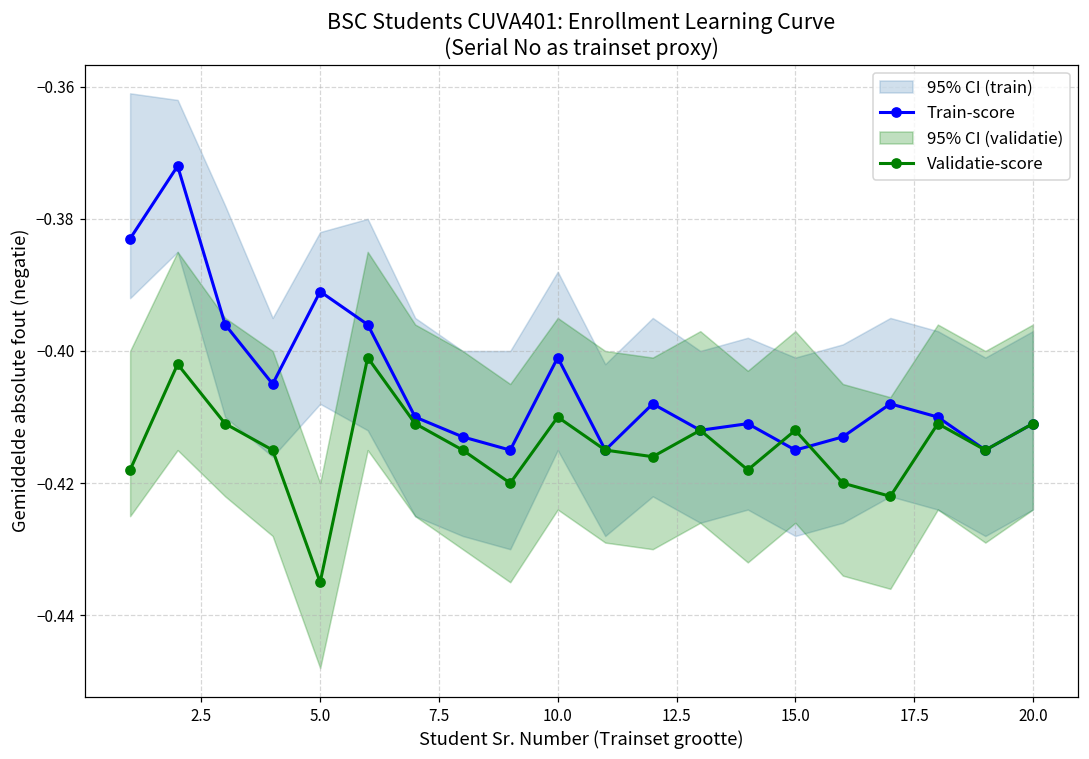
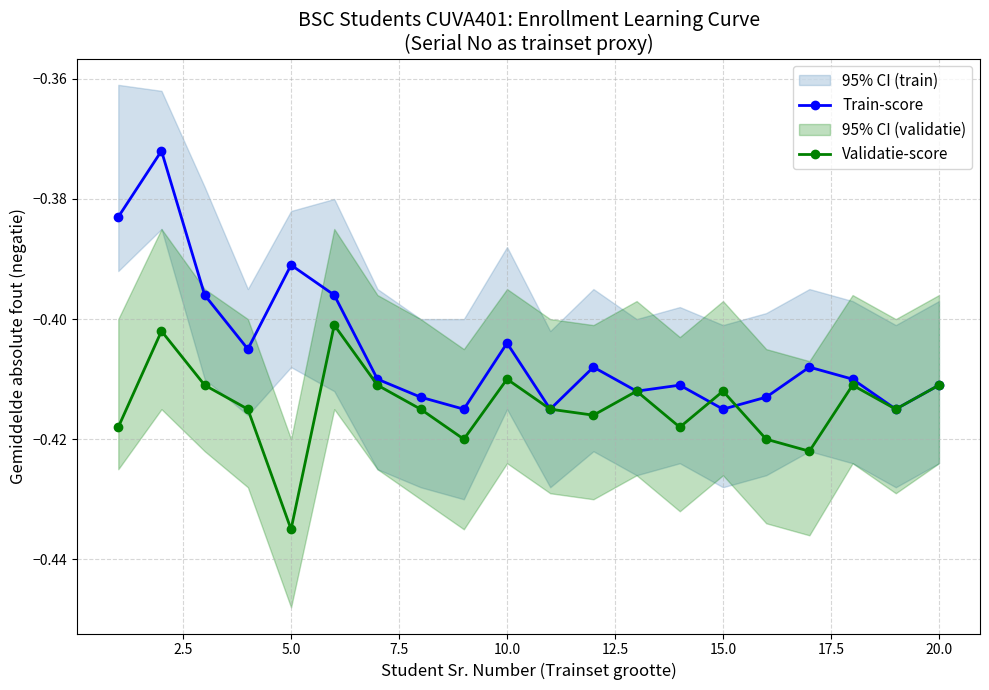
  {
    "Train-score": {
      "5.0": -0.391,
-     "10.0": -0.401,
+     "10.0": -0.404,
      "15.0": -0.415
    }
  }
